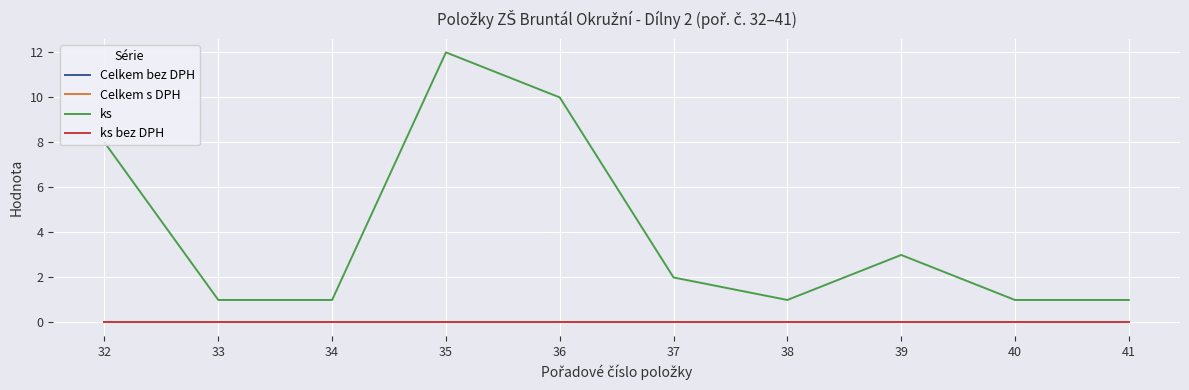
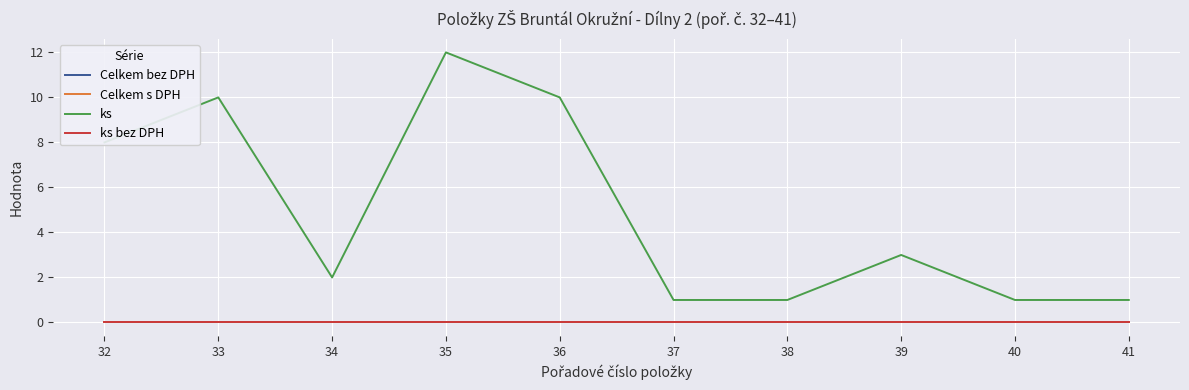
  {
    "ks bez DPH": {
      "32": 0,
      "33": 0,
      "34": 0,
      "35": 0,
      "36": 0,
      "37": 0,
      "38": 0,
      "39": 0,
      "40": 0,
      "41": 0
    },
    "ks": {
-     "33": 1,
-     "34": 1,
+     "33": 10,
+     "34": 2,
      "35": 12,
      "36": 10,
-     "37": 2,
+     "37": 1,
      "38": 1,
      "39": 3,
      "40": 1,
      "41": 1
    }
  }
